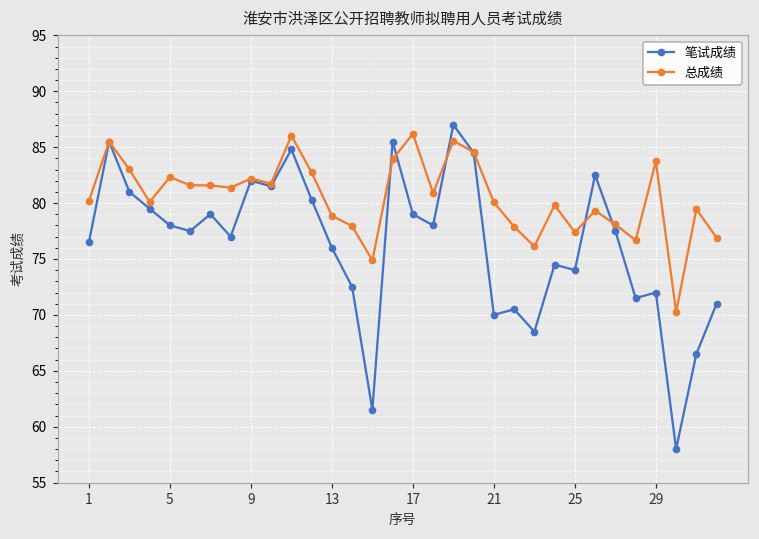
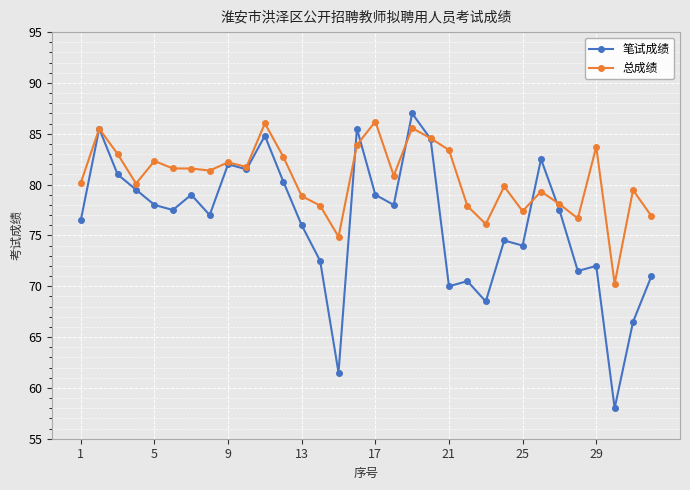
  {
    "笔试成绩": {
      "1": 76.5,
      "5": 78.0,
      "13": 76.0,
      "17": 79.0,
      "21": 70.0,
      "25": 74.0,
      "29": 72.0
    },
    "总成绩": {
      "1": 80.2,
      "5": 82.3,
      "13": 78.9,
      "17": 86.2,
-     "21": 80.1,
+     "21": 83.4,
      "25": 77.4,
      "29": 83.7
    }
  }
